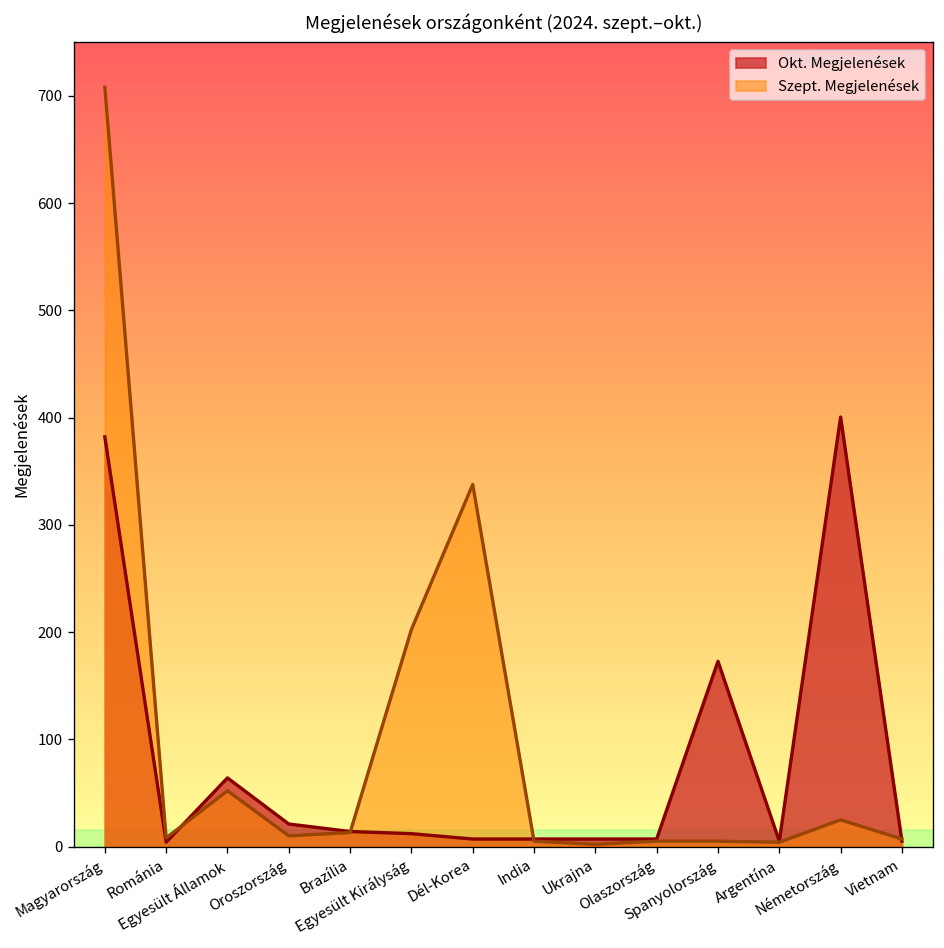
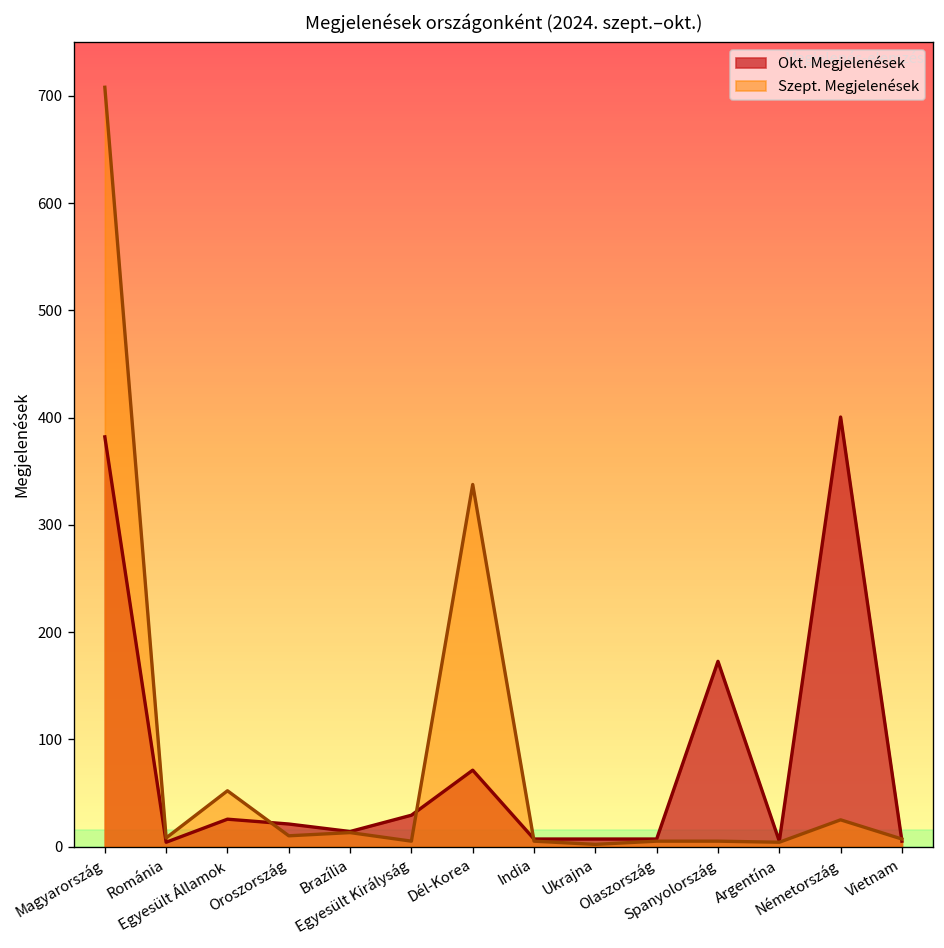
  {
    "Okt. Megjelenések": {
      "Magyarország": 380,
      "Románia": 0,
-     "Egyesült Államok": 60,
+     "Egyesült Államok": 30,
      "Oroszország": 20,
-     "Egyesült Királyság": 10,
-     "Dél-Korea": 10,
+     "Egyesült Királyság": 30,
+     "Dél-Korea": 70,
      "Ukrajna": 10,
      "Spanyolország": 170,
      "Németország": 400
    },
    "Szept. Megjelenések": {
      "Magyarország": 710,
      "Románia": 10,
      "Egyesült Államok": 50,
      "Oroszország": 10,
-     "Egyesült Királyság": 200,
+     "Egyesült Királyság": 10,
      "Dél-Korea": 340,
      "Ukrajna": 0,
      "Spanyolország": 10,
      "Németország": 20
    }
  }
